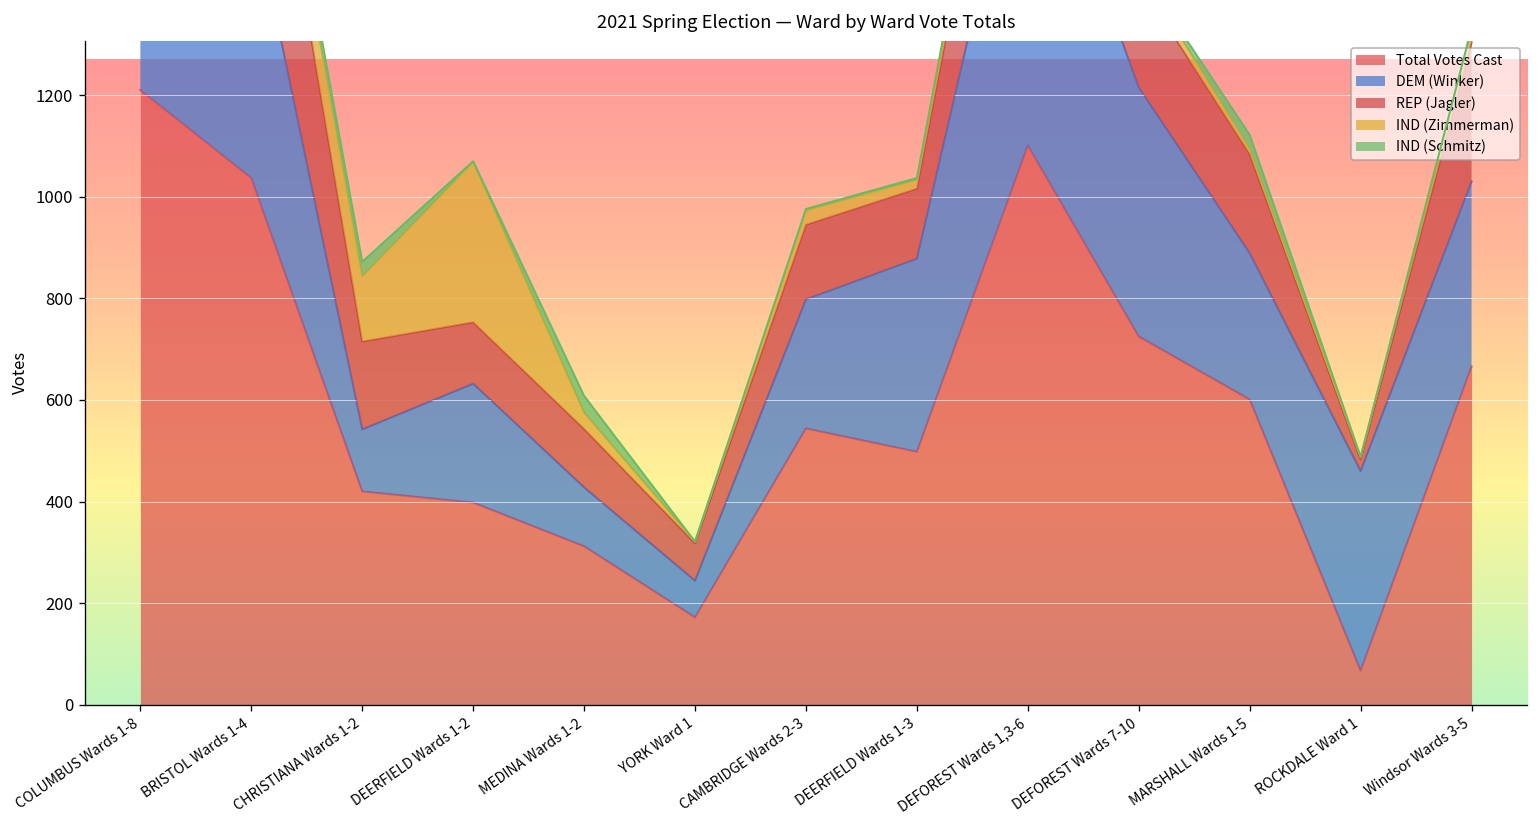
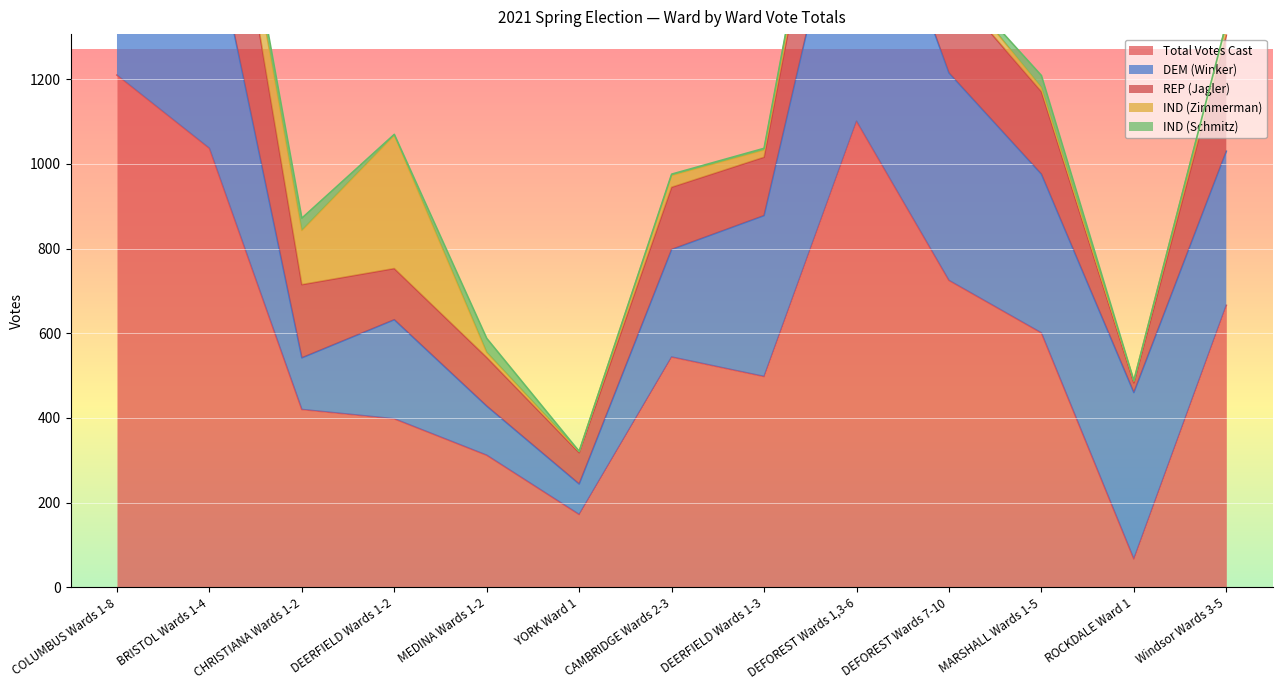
  {
    "DEM (Winker)": {
      "CHRISTIANA Wards 1-2": 120,
      "DEERFIELD Wards 1-2": 230,
      "MEDINA Wards 1-2": 120,
      "YORK Ward 1": 70,
      "CAMBRIDGE Wards 2-3": 250,
      "DEERFIELD Wards 1-3": 380,
      "DEFOREST Wards 7-10": 490,
-     "MARSHALL Wards 1-5": 290,
+     "MARSHALL Wards 1-5": 380,
      "ROCKDALE Ward 1": 390,
      "Windsor Wards 3-5": 360
    },
    "IND (Zimmerman)": {
      "CHRISTIANA Wards 1-2": 130,
-     "MEDINA Wards 1-2": 30,
+     "MEDINA Wards 1-2": 10,
      "MARSHALL Wards 1-5": 10
    },
    "IND (Schmitz)": {
      "CHRISTIANA Wards 1-2": 30,
      "MEDINA Wards 1-2": 30,
      "MARSHALL Wards 1-5": 30
    }
  }
